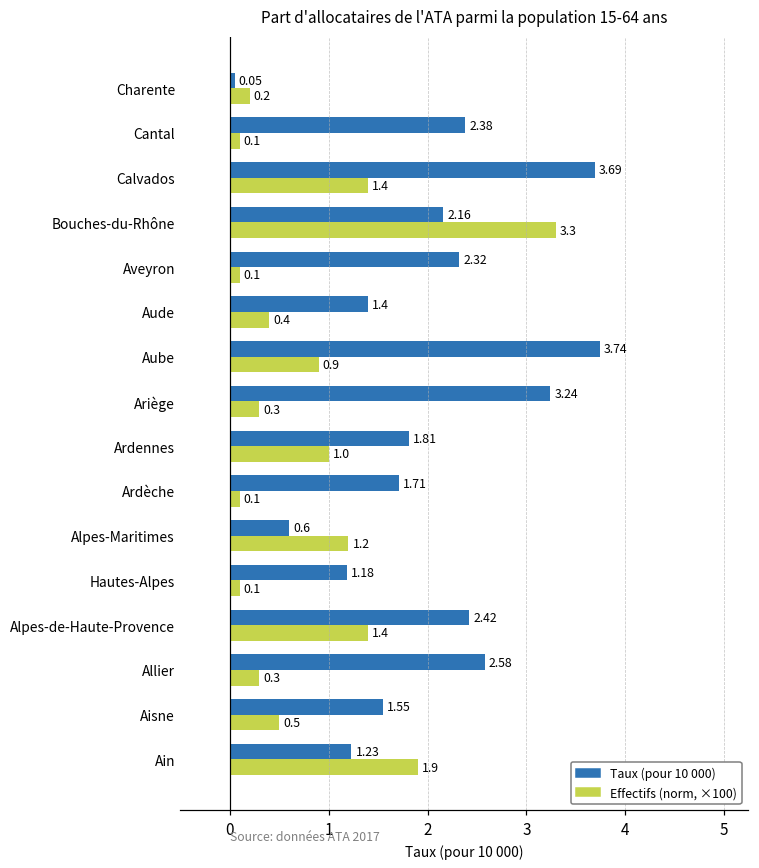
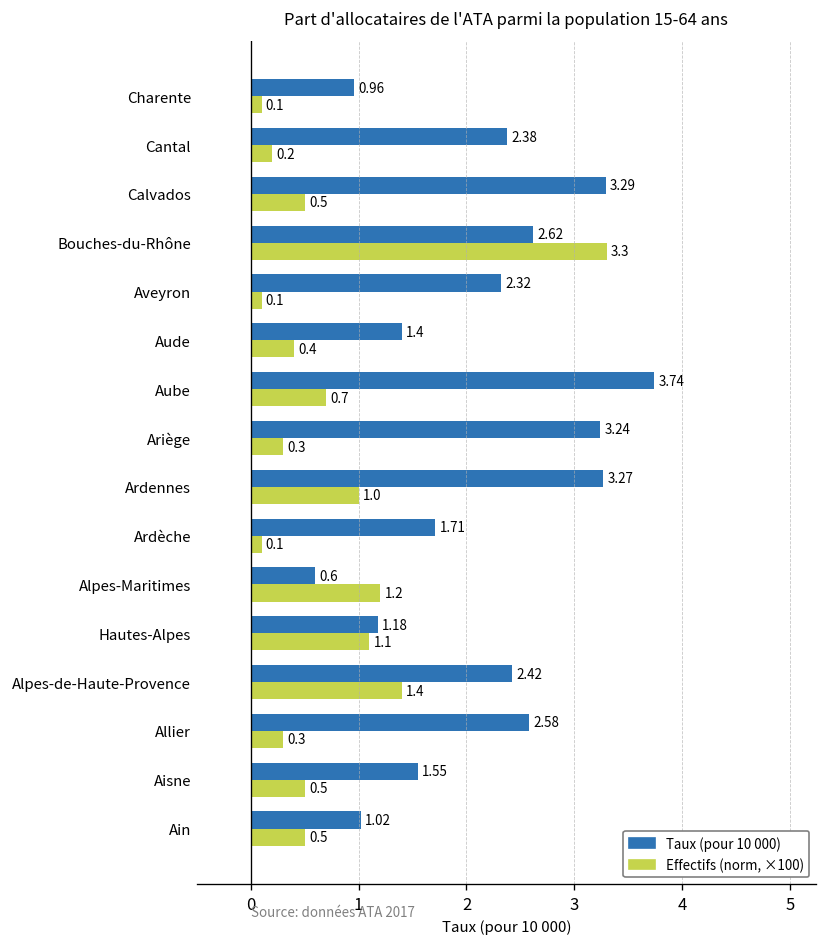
  {
    "Taux (pour 10 000)": {
-     "Charente": 0.05,
+     "Charente": 0.96,
      "Cantal": 2.38,
-     "Calvados": 3.69,
-     "Bouches-du-Rhône": 2.16,
+     "Calvados": 3.29,
+     "Bouches-du-Rhône": 2.62,
      "Aveyron": 2.32,
      "Aude": 1.4,
      "Aube": 3.74,
      "Ariège": 3.24,
-     "Ardennes": 1.81,
+     "Ardennes": 3.27,
      "Ardèche": 1.71,
      "Alpes-Maritimes": 0.6,
      "Hautes-Alpes": 1.18,
      "Alpes-de-Haute-Provence": 2.42,
      "Allier": 2.58,
      "Aisne": 1.55,
-     "Ain": 1.23
+     "Ain": 1.02
    },
    "Effectifs (norm, ×100)": {
-     "Charente": 0.2,
-     "Cantal": 0.1,
-     "Calvados": 1.4,
+     "Charente": 0.1,
+     "Cantal": 0.2,
+     "Calvados": 0.5,
      "Bouches-du-Rhône": 3.3,
      "Aveyron": 0.1,
      "Aude": 0.4,
-     "Aube": 0.9,
+     "Aube": 0.7,
      "Ariège": 0.3,
      "Ardennes": 1.0,
      "Ardèche": 0.1,
      "Alpes-Maritimes": 1.2,
-     "Hautes-Alpes": 0.1,
+     "Hautes-Alpes": 1.1,
      "Alpes-de-Haute-Provence": 1.4,
      "Allier": 0.3,
      "Aisne": 0.5,
-     "Ain": 1.9
+     "Ain": 0.5
    }
  }
